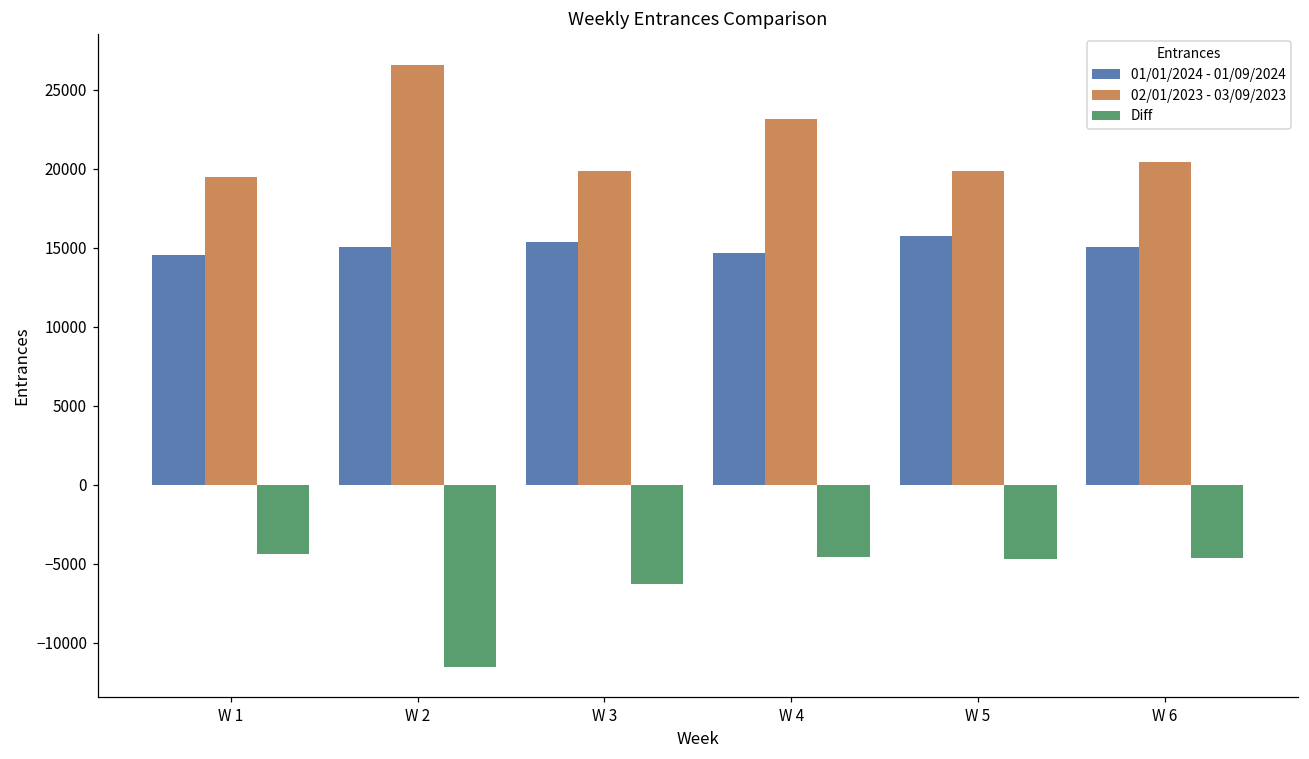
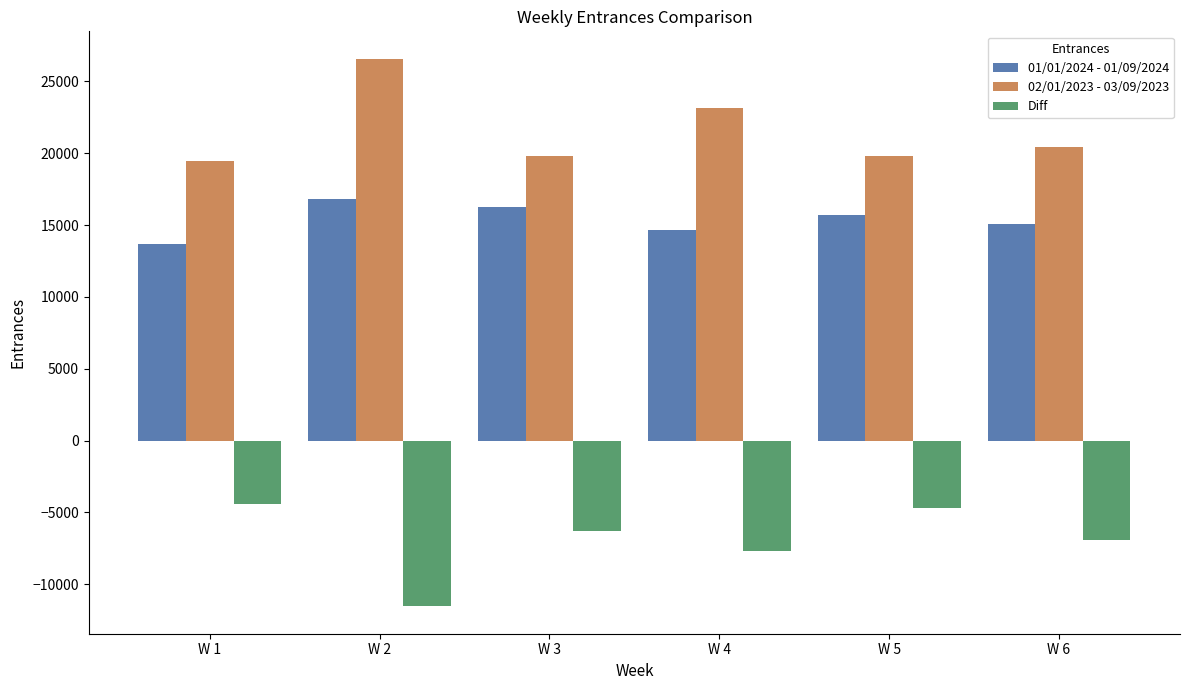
  {
    "01/01/2024 - 01/09/2024": {
-     "W 1": 14500,
-     "W 2": 15000,
-     "W 3": 15300,
+     "W 1": 13700,
+     "W 2": 16800,
+     "W 3": 16300,
      "W 4": 14700,
      "W 5": 15700,
      "W 6": 15100
    },
    "02/01/2023 - 03/09/2023": {
      "W 1": 19500,
      "W 2": 26600,
      "W 3": 19800,
      "W 4": 23100,
      "W 5": 19800,
      "W 6": 20400
    },
    "Diff": {
      "W 1": -4400,
      "W 2": -11500,
      "W 3": -6300,
-     "W 4": -4600,
+     "W 4": -7700,
      "W 5": -4700,
-     "W 6": -4600
+     "W 6": -6900
    }
  }
